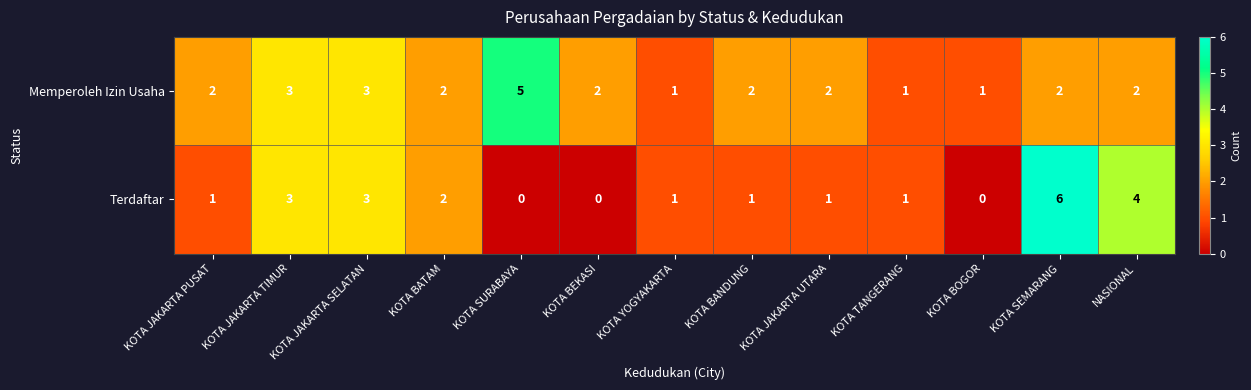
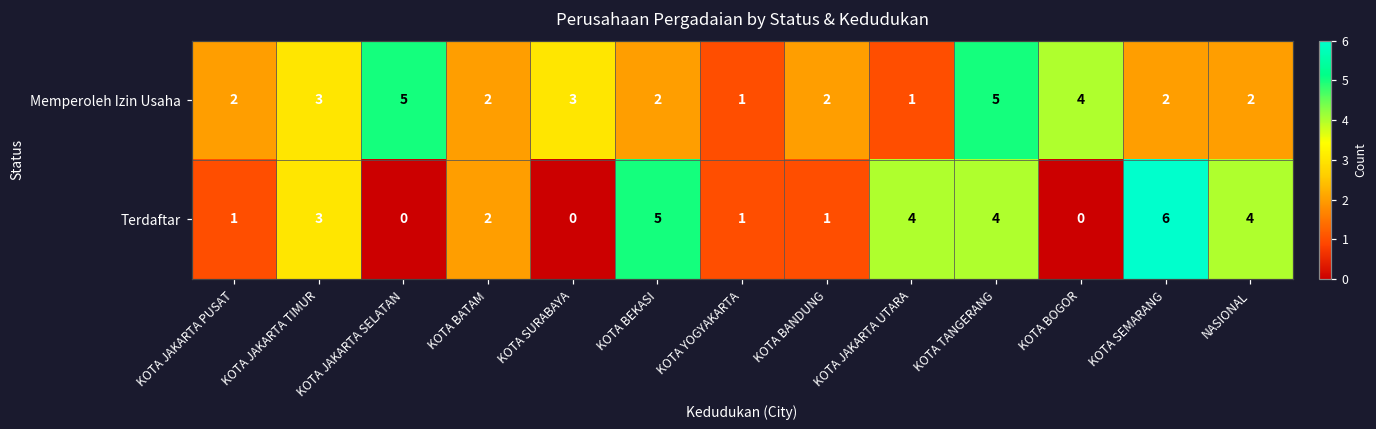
  {
    "Memperoleh Izin Usaha": {
      "KOTA JAKARTA PUSAT": 2,
      "KOTA JAKARTA TIMUR": 3,
-     "KOTA JAKARTA SELATAN": 3,
+     "KOTA JAKARTA SELATAN": 5,
      "KOTA BATAM": 2,
-     "KOTA SURABAYA": 5,
+     "KOTA SURABAYA": 3,
      "KOTA BEKASI": 2,
      "KOTA YOGYAKARTA": 1,
      "KOTA BANDUNG": 2,
-     "KOTA JAKARTA UTARA": 2,
-     "KOTA TANGERANG": 1,
-     "KOTA BOGOR": 1,
+     "KOTA JAKARTA UTARA": 1,
+     "KOTA TANGERANG": 5,
+     "KOTA BOGOR": 4,
      "KOTA SEMARANG": 2,
      "NASIONAL": 2
    },
    "Terdaftar": {
      "KOTA JAKARTA PUSAT": 1,
      "KOTA JAKARTA TIMUR": 3,
-     "KOTA JAKARTA SELATAN": 3,
+     "KOTA JAKARTA SELATAN": 0,
      "KOTA BATAM": 2,
      "KOTA SURABAYA": 0,
-     "KOTA BEKASI": 0,
+     "KOTA BEKASI": 5,
      "KOTA YOGYAKARTA": 1,
      "KOTA BANDUNG": 1,
-     "KOTA JAKARTA UTARA": 1,
-     "KOTA TANGERANG": 1,
+     "KOTA JAKARTA UTARA": 4,
+     "KOTA TANGERANG": 4,
      "KOTA BOGOR": 0,
      "KOTA SEMARANG": 6,
      "NASIONAL": 4
    }
  }
